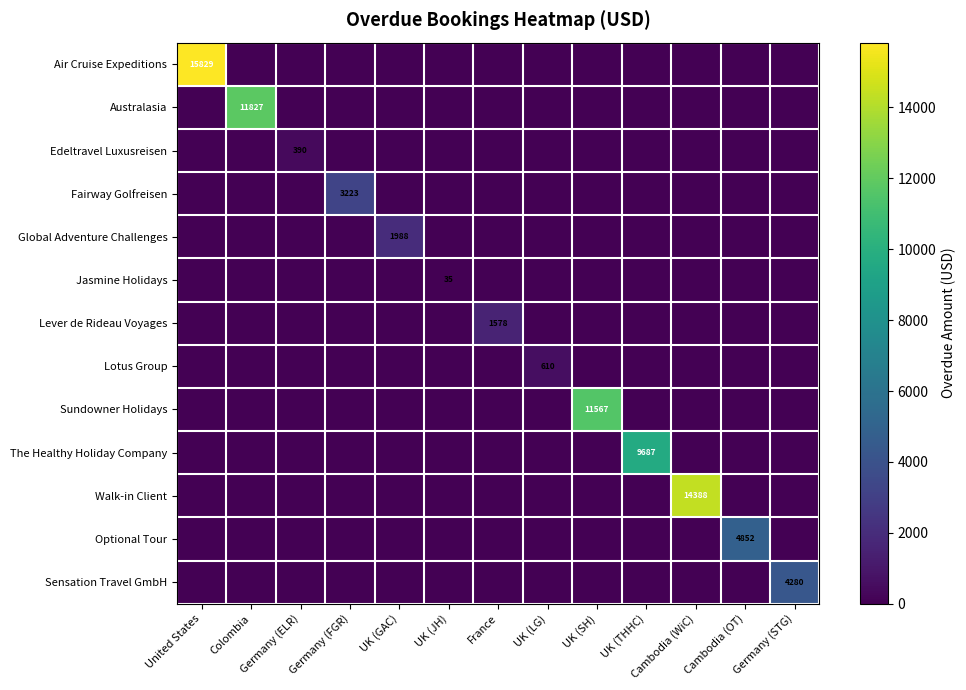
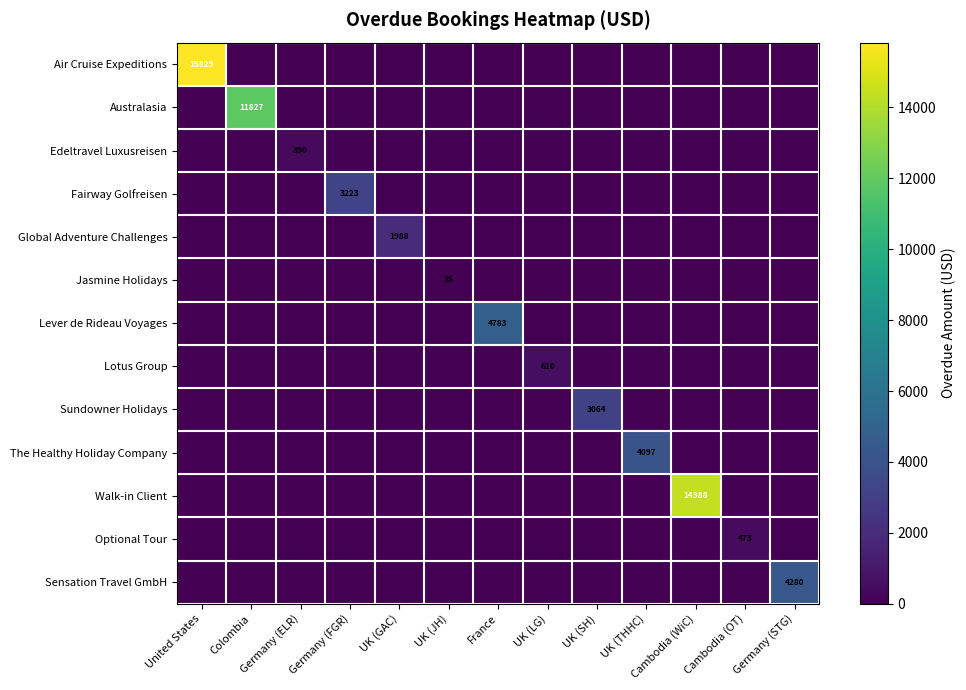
  {
    "Air Cruise Expeditions": {
      "United States": 15829
    },
    "Australasia": {
      "Colombia": 11827
    },
    "Edeltravel Luxusreisen": {
      "Germany (ELR)": 390
    },
    "Fairway Golfreisen": {
      "Germany (FGR)": 3223
    },
    "Global Adventure Challenges": {
      "UK (GAC)": 1988
    },
    "Jasmine Holidays": {
      "UK (JH)": 35
    },
    "Lever de Rideau Voyages": {
-     "France": 1578
+     "France": 4783
    },
    "Lotus Group": {
      "UK (LG)": 610
    },
    "Sundowner Holidays": {
-     "UK (SH)": 11567
+     "UK (SH)": 3064
    },
    "The Healthy Holiday Company": {
-     "UK (THHC)": 9687
+     "UK (THHC)": 4097
    },
    "Walk-in Client": {
      "Cambodia (WiC)": 14388
    },
    "Optional Tour": {
-     "Cambodia (OT)": 4852
+     "Cambodia (OT)": 473
    },
    "Sensation Travel GmbH": {
      "Germany (STG)": 4280
    }
  }
